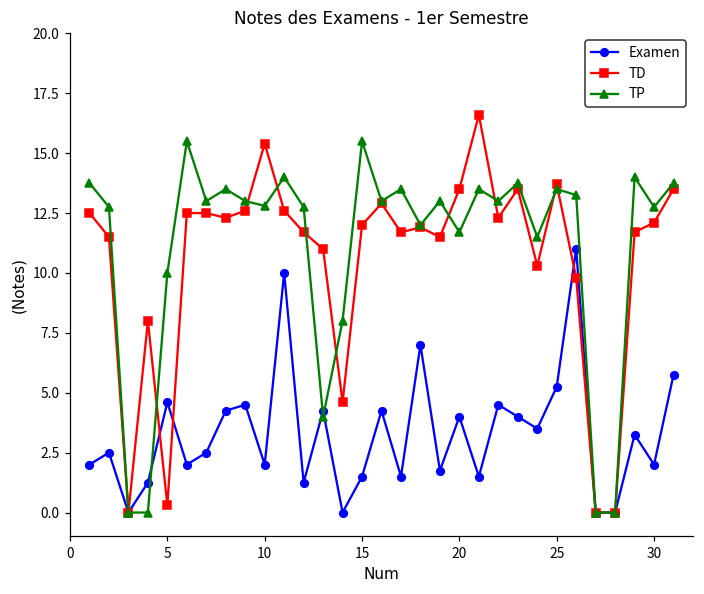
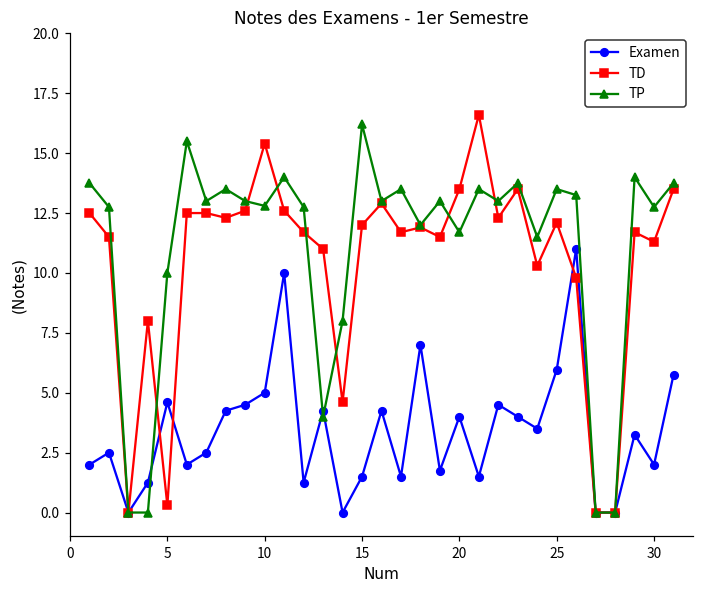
  {
    "Examen": {
      "5": 4.6,
-     "10": 2,
+     "10": 5,
      "15": 1.5,
      "20": 4.0,
-     "25": 5.3,
+     "25": 6.0,
      "30": 2.0
    },
    "TD": {
      "5": 0.3,
      "10": 15.4,
      "15": 12.0,
      "20": 13.5,
-     "25": 13.7,
-     "30": 12.1
+     "25": 12.1,
+     "30": 11.3
    },
    "TP": {
      "5": 10.0,
      "10": 12.8,
-     "15": 15.5,
+     "15": 16.2,
      "20": 11.7,
      "25": 13.5,
      "30": 12.8
    }
  }
